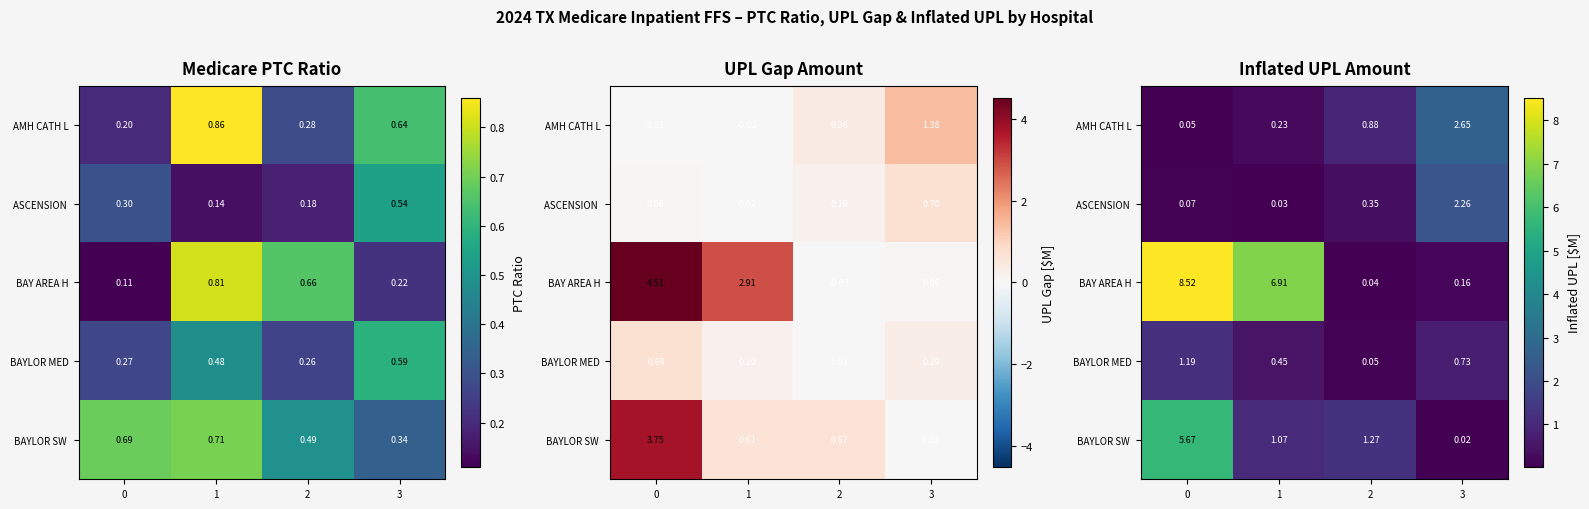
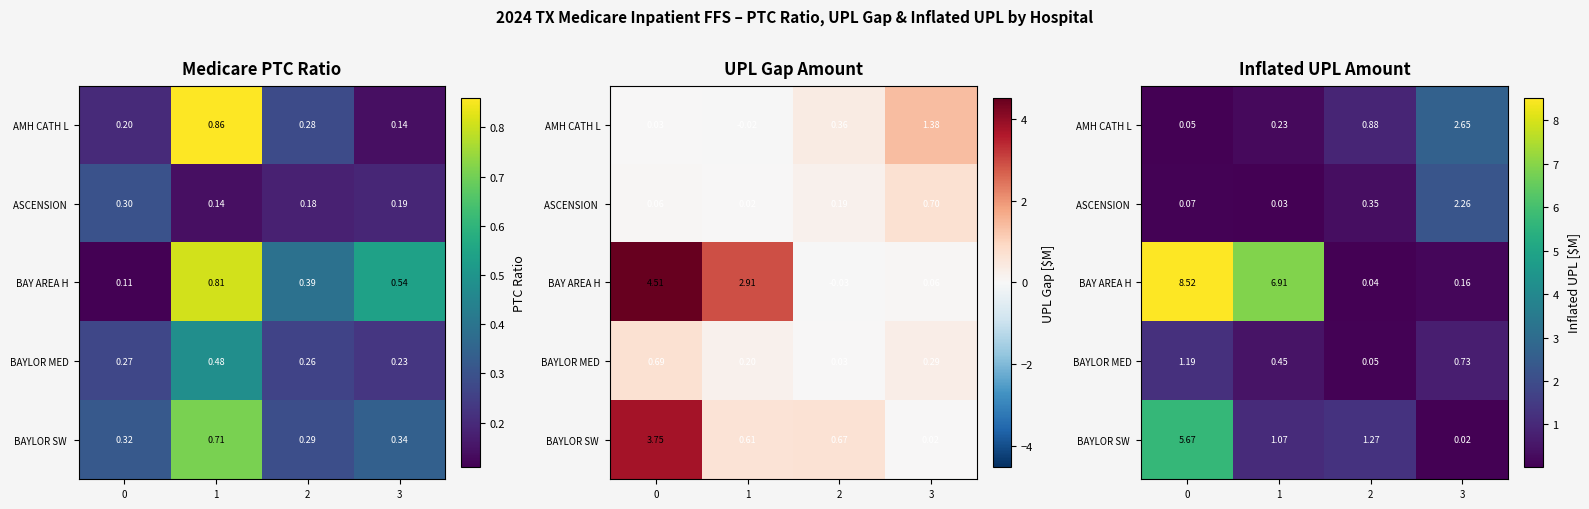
  {
    "Medicare PTC Ratio": {
      "AMH CATH L": {
        "0": 0.20,
        "1": 0.86,
        "2": 0.28,
-       "3": 0.64
+       "3": 0.14
      },
      "ASCENSION": {
        "0": 0.30,
        "1": 0.14,
        "2": 0.18,
-       "3": 0.54
+       "3": 0.19
      },
      "BAY AREA H": {
        "0": 0.11,
        "1": 0.81,
-       "2": 0.66,
-       "3": 0.22
+       "2": 0.39,
+       "3": 0.54
      },
      "BAYLOR MED": {
        "0": 0.27,
        "1": 0.48,
        "2": 0.26,
-       "3": 0.59
+       "3": 0.23
      },
      "BAYLOR SW": {
-       "0": 0.69,
+       "0": 0.32,
        "1": 0.71,
-       "2": 0.49,
+       "2": 0.29,
        "3": 0.34
      }
    },
    "UPL Gap Amount": {
      "AMH CATH L": {
        "3": 1.38
      },
      "BAY AREA H": {
        "0": 4.51,
        "1": 2.91
      },
      "BAYLOR SW": {
        "0": 3.75
      }
    },
    "Inflated UPL Amount": {
      "AMH CATH L": {
        "0": 0.05,
        "1": 0.23,
        "2": 0.88,
        "3": 2.65
      },
      "ASCENSION": {
        "0": 0.07,
        "1": 0.03,
        "2": 0.35,
        "3": 2.26
      },
      "BAY AREA H": {
        "0": 8.52,
        "1": 6.91,
        "2": 0.04,
        "3": 0.16
      },
      "BAYLOR MED": {
        "0": 1.19,
        "1": 0.45,
        "2": 0.05,
        "3": 0.73
      },
      "BAYLOR SW": {
        "0": 5.67,
        "1": 1.07,
        "2": 1.27,
        "3": 0.02
      }
    }
  }
